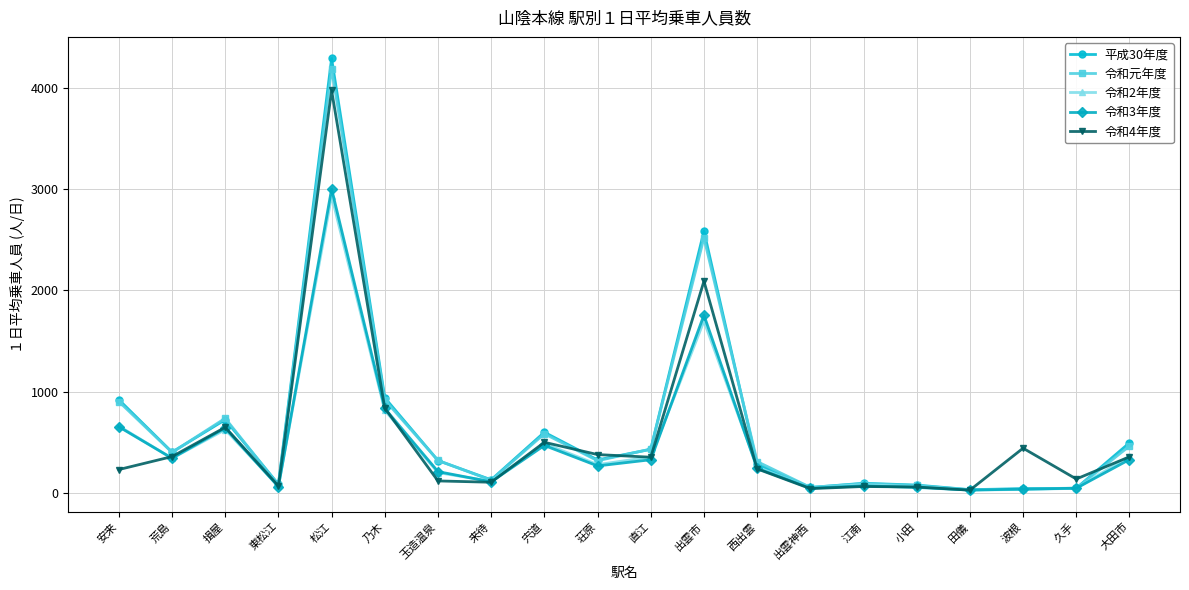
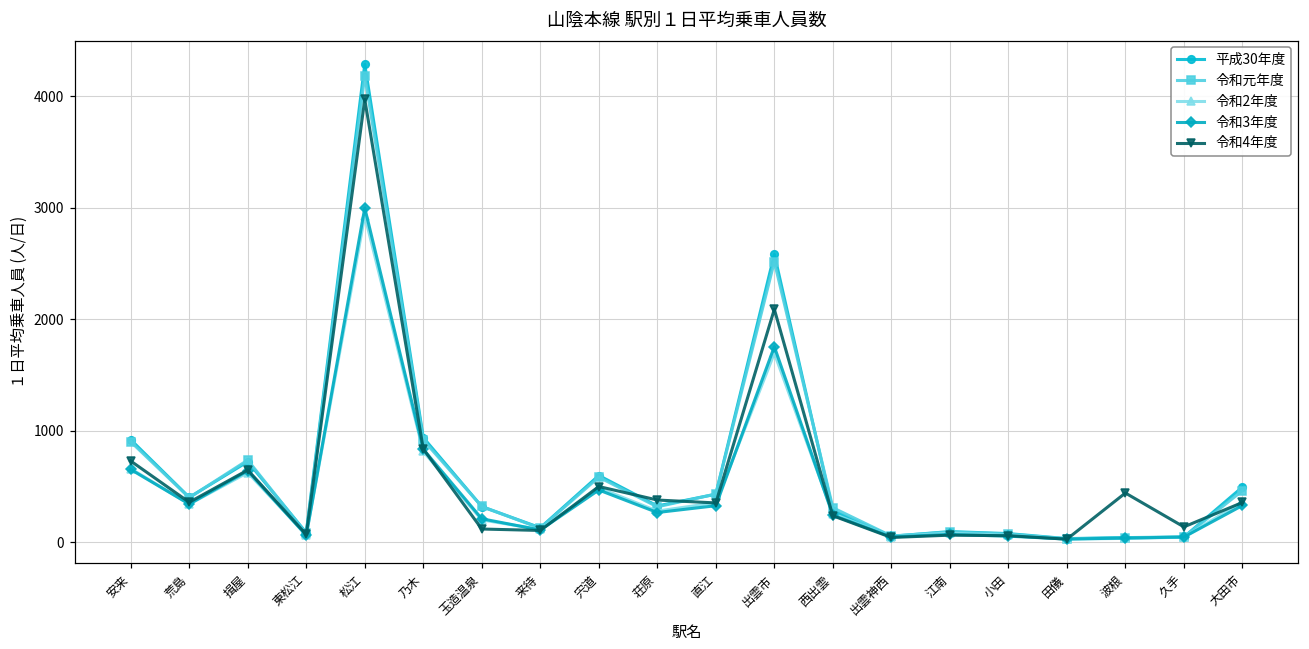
  {
    "令和4年度": {
-     "安来": 230,
+     "安来": 730,
      "松江": 3970,
      "玉造温泉": 120,
      "荘原": 380,
      "出雲市": 2090,
      "波根": 440,
      "久手": 140
    }
  }
